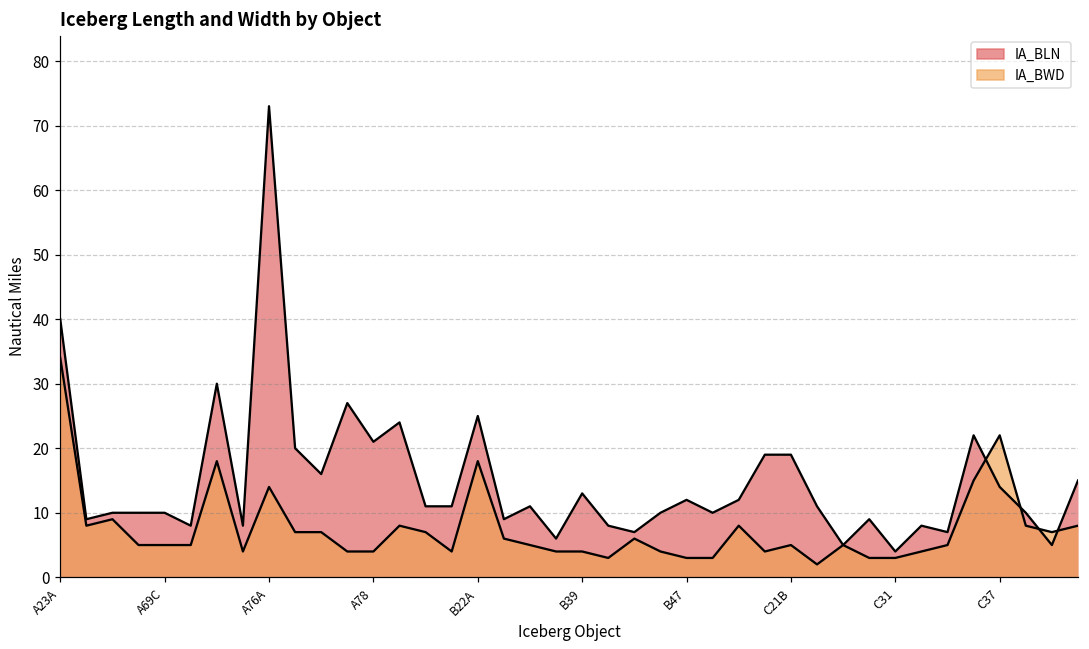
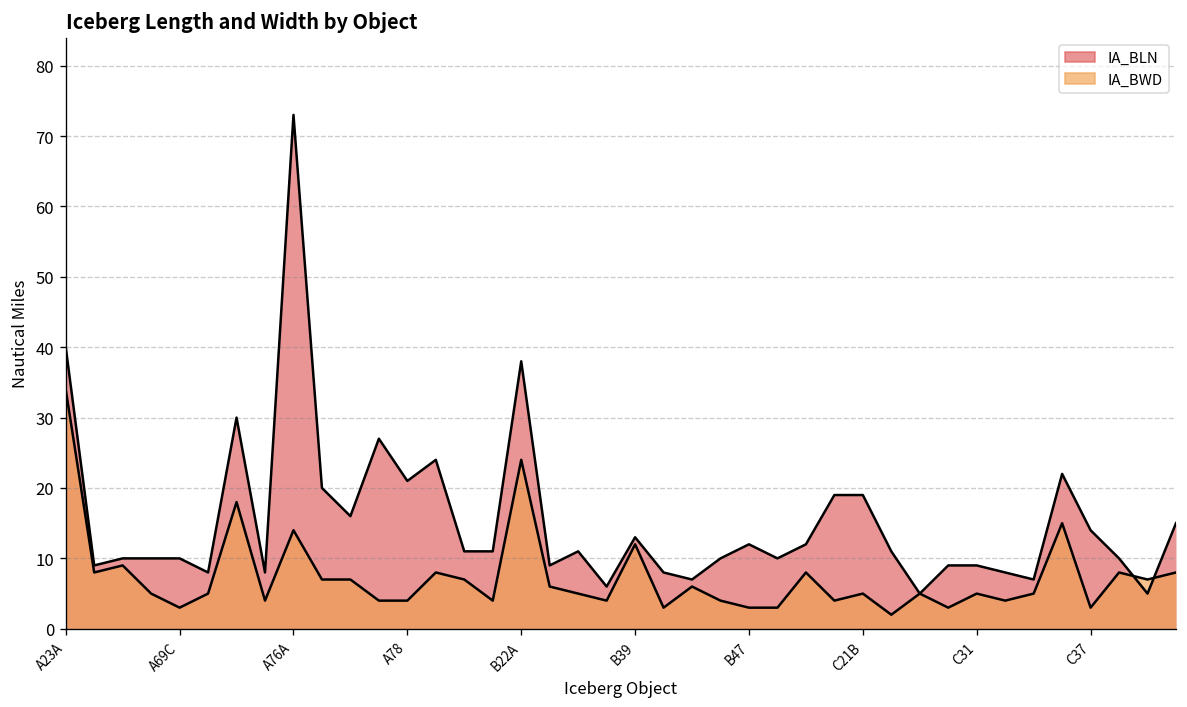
  {
    "IA_BLN": {
      "A23A": 40,
      "A69C": 10,
      "A76A": 73,
      "A78": 21,
-     "B22A": 25,
+     "B22A": 38,
      "B39": 13,
      "B47": 12,
      "C21B": 19,
-     "C31": 4,
+     "C31": 9,
      "C37": 14
    },
    "IA_BWD": {
      "A23A": 34,
-     "A69C": 5,
+     "A69C": 3,
      "A76A": 14,
      "A78": 4,
-     "B22A": 18,
-     "B39": 4,
+     "B22A": 24,
+     "B39": 12,
      "B47": 3,
      "C21B": 5,
-     "C31": 3,
-     "C37": 22
+     "C31": 5,
+     "C37": 3
    }
  }
